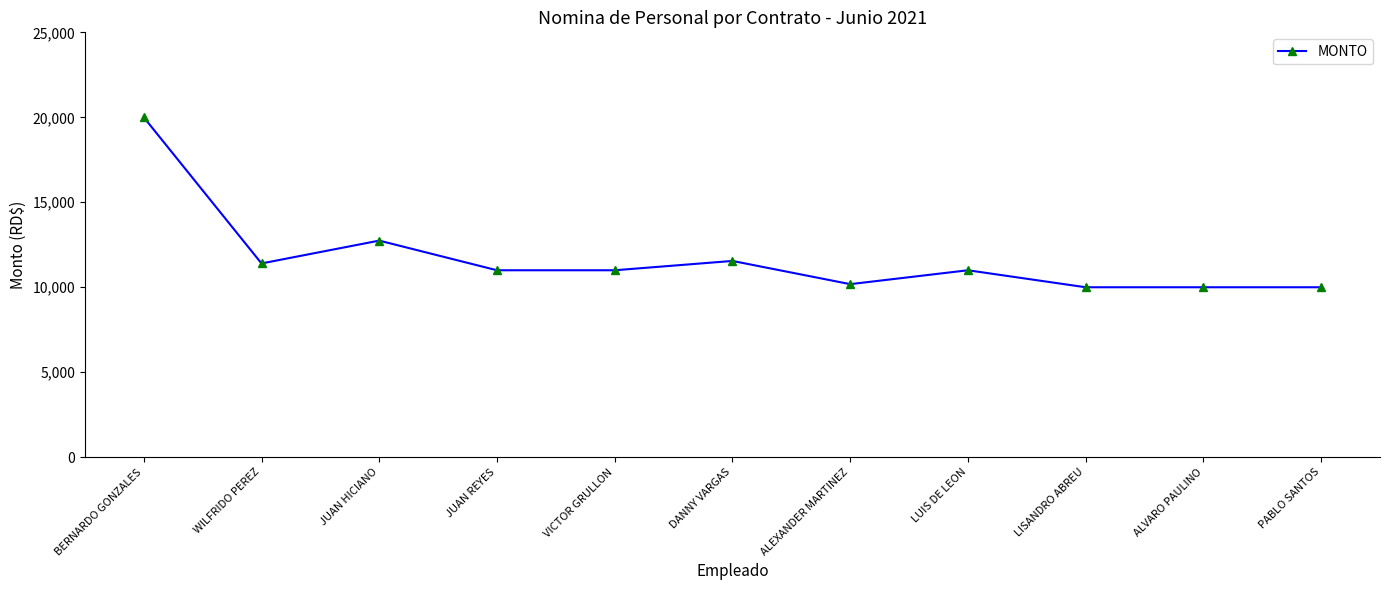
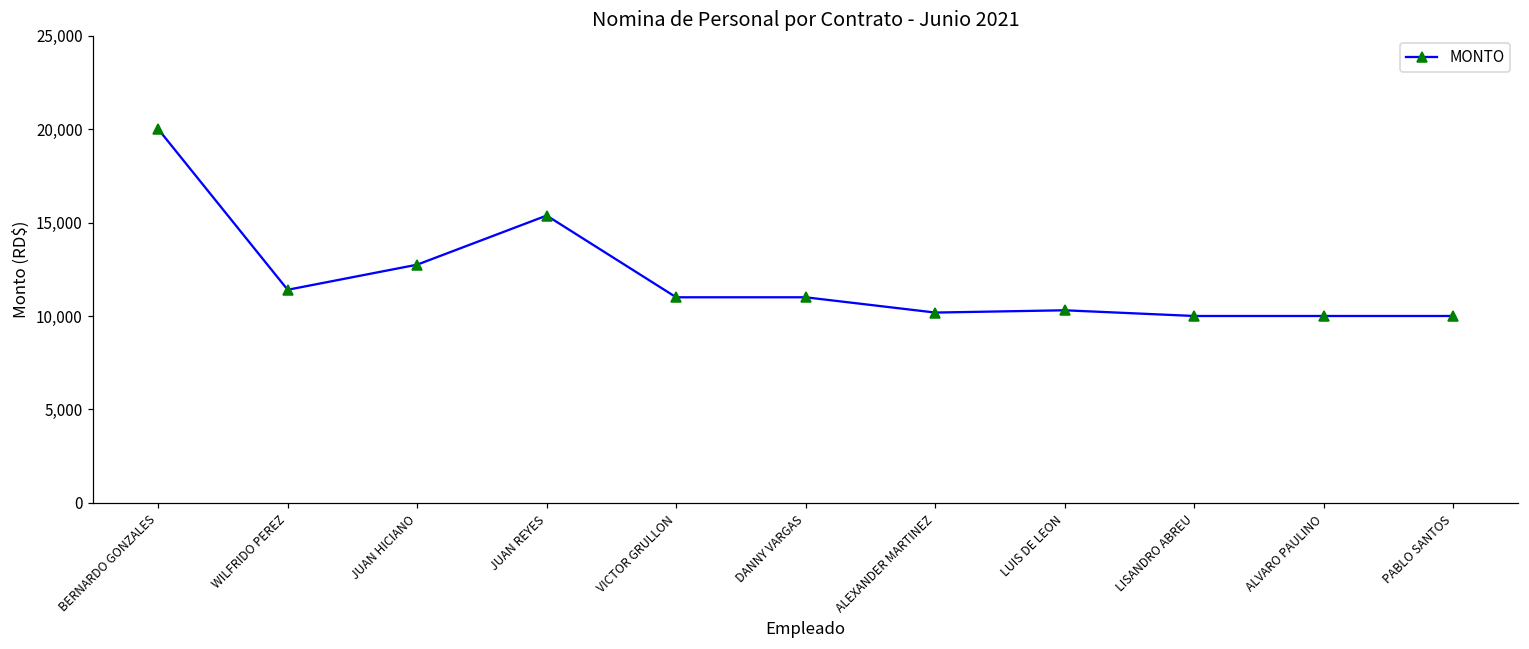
  {
    "BERNARDO GONZALES": "20,000",
    "WILFRIDO PEREZ": "11,400",
    "JUAN HICIANO": "12,700",
-   "JUAN REYES": "11,000",
+   "JUAN REYES": "15,400",
    "VICTOR GRULLON": "11,000",
-   "DANNY VARGAS": "11,500",
+   "DANNY VARGAS": "11,000",
    "ALEXANDER MARTINEZ": "10,200",
-   "LUIS DE LEON": "11,000",
+   "LUIS DE LEON": "10,300",
    "LISANDRO ABREU": "10,000",
    "ALVARO PAULINO": "10,000",
    "PABLO SANTOS": "10,000"
  }
